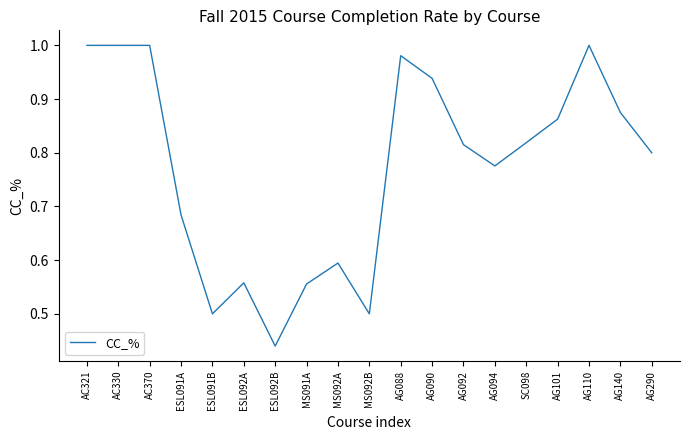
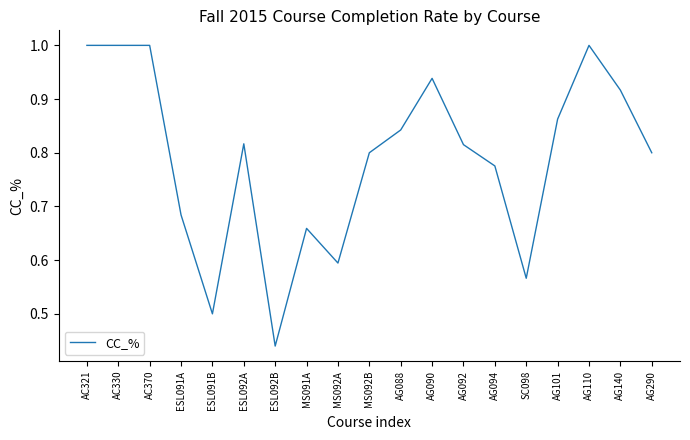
  {
    "AC321": 1.00,
    "AC330": 1.00,
    "AC370": 1.00,
    "ESL091A": 0.68,
    "ESL091B": 0.50,
-   "ESL092A": 0.56,
+   "ESL092A": 0.82,
    "ESL092B": 0.44,
-   "MS091A": 0.56,
+   "MS091A": 0.66,
    "MS092A": 0.59,
-   "MS092B": 0.5,
-   "AG088": 0.98,
+   "MS092B": 0.8,
+   "AG088": 0.84,
    "AG090": 0.94,
    "AG092": 0.82,
    "AG094": 0.78,
-   "SC098": 0.82,
+   "SC098": 0.57,
    "AG101": 0.86,
    "AG110": 1.00,
-   "AG140": 0.87,
+   "AG140": 0.92,
    "AG290": 0.80
  }
